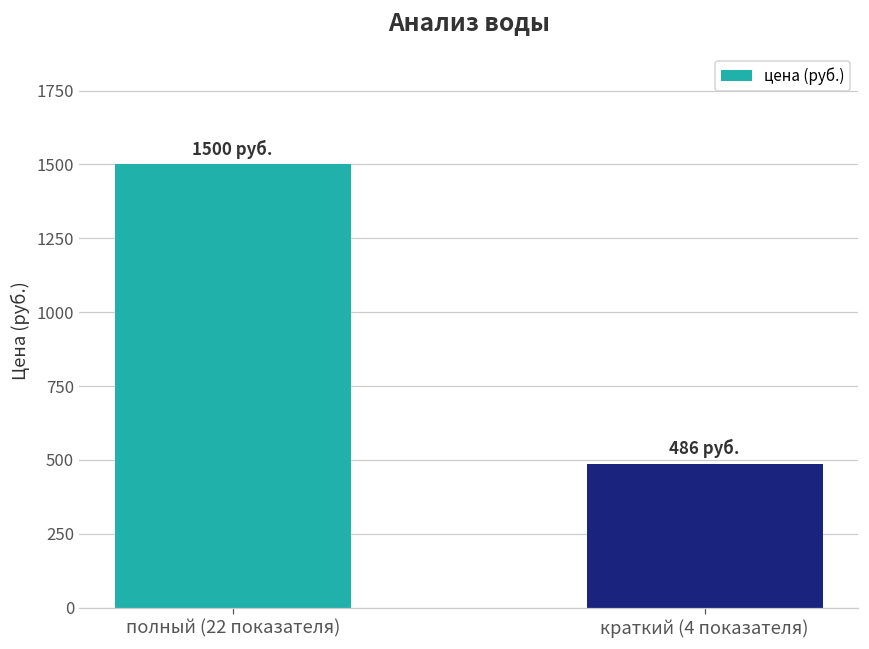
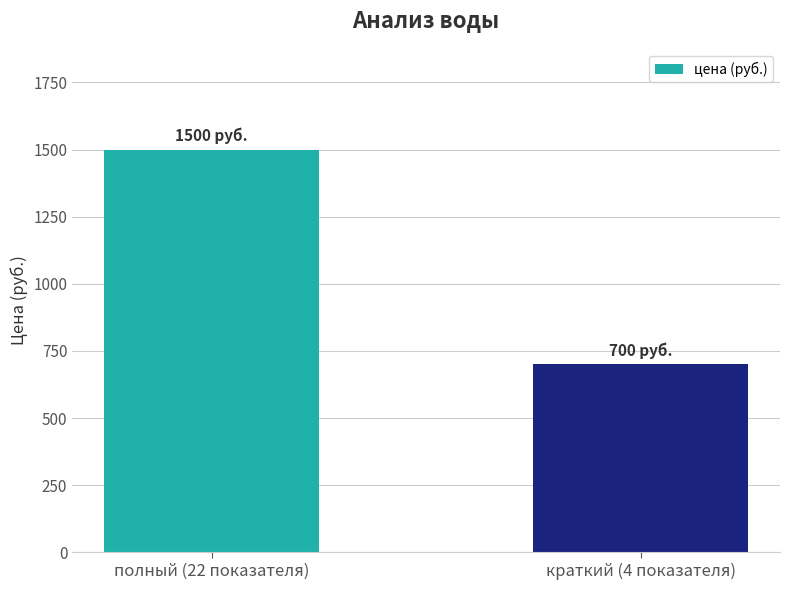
  {
    "полный (22 показателя)": 1500,
-   "краткий (4 показателя)": 486
+   "краткий (4 показателя)": 700
  }
